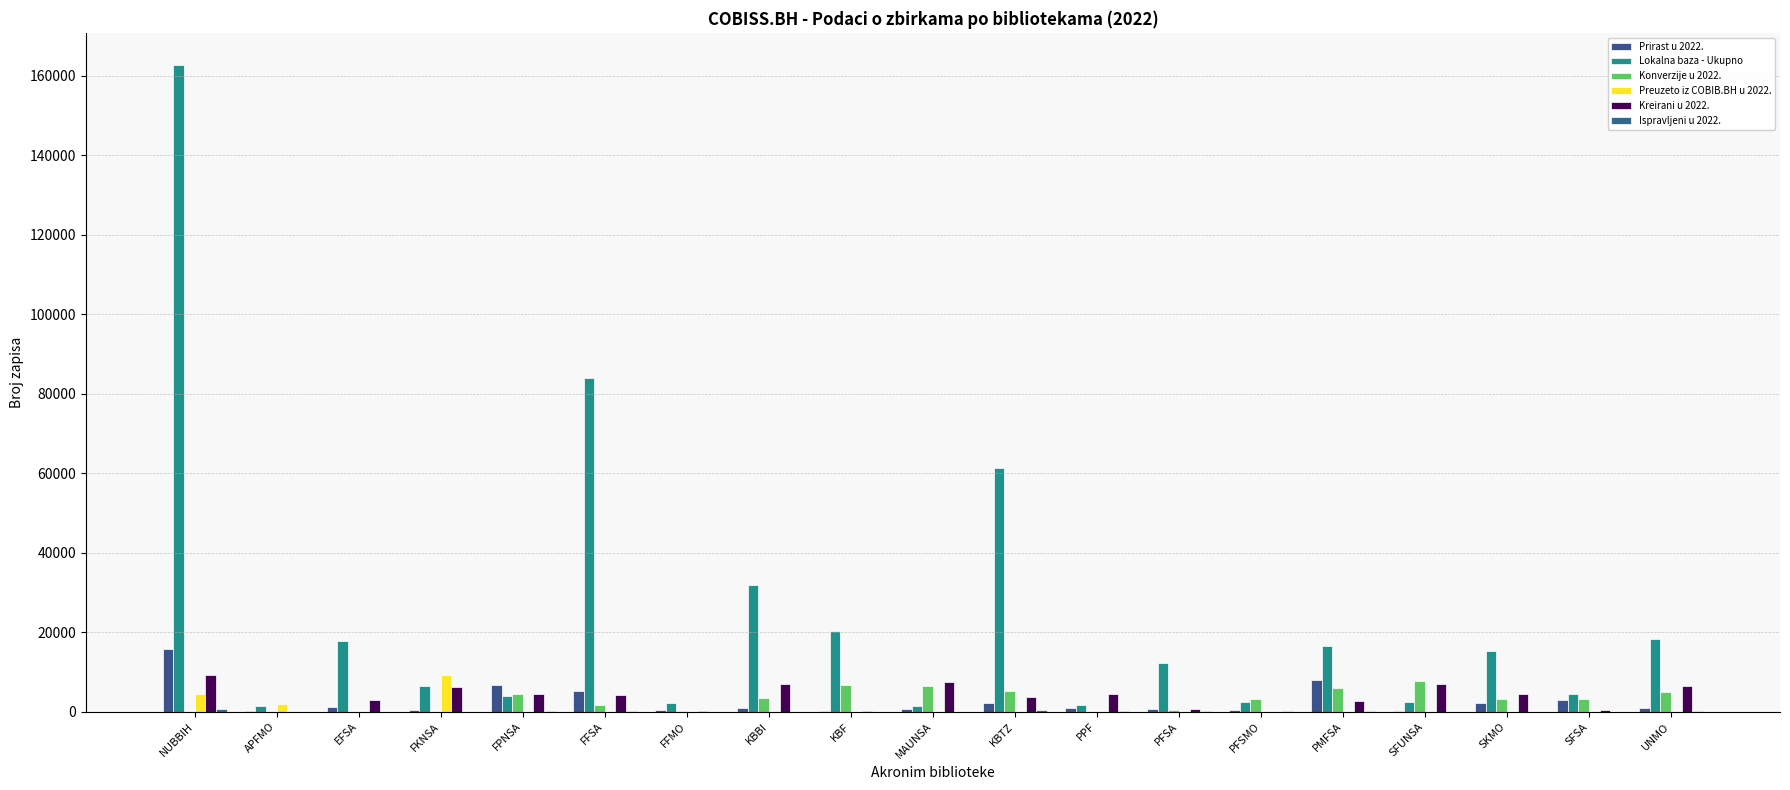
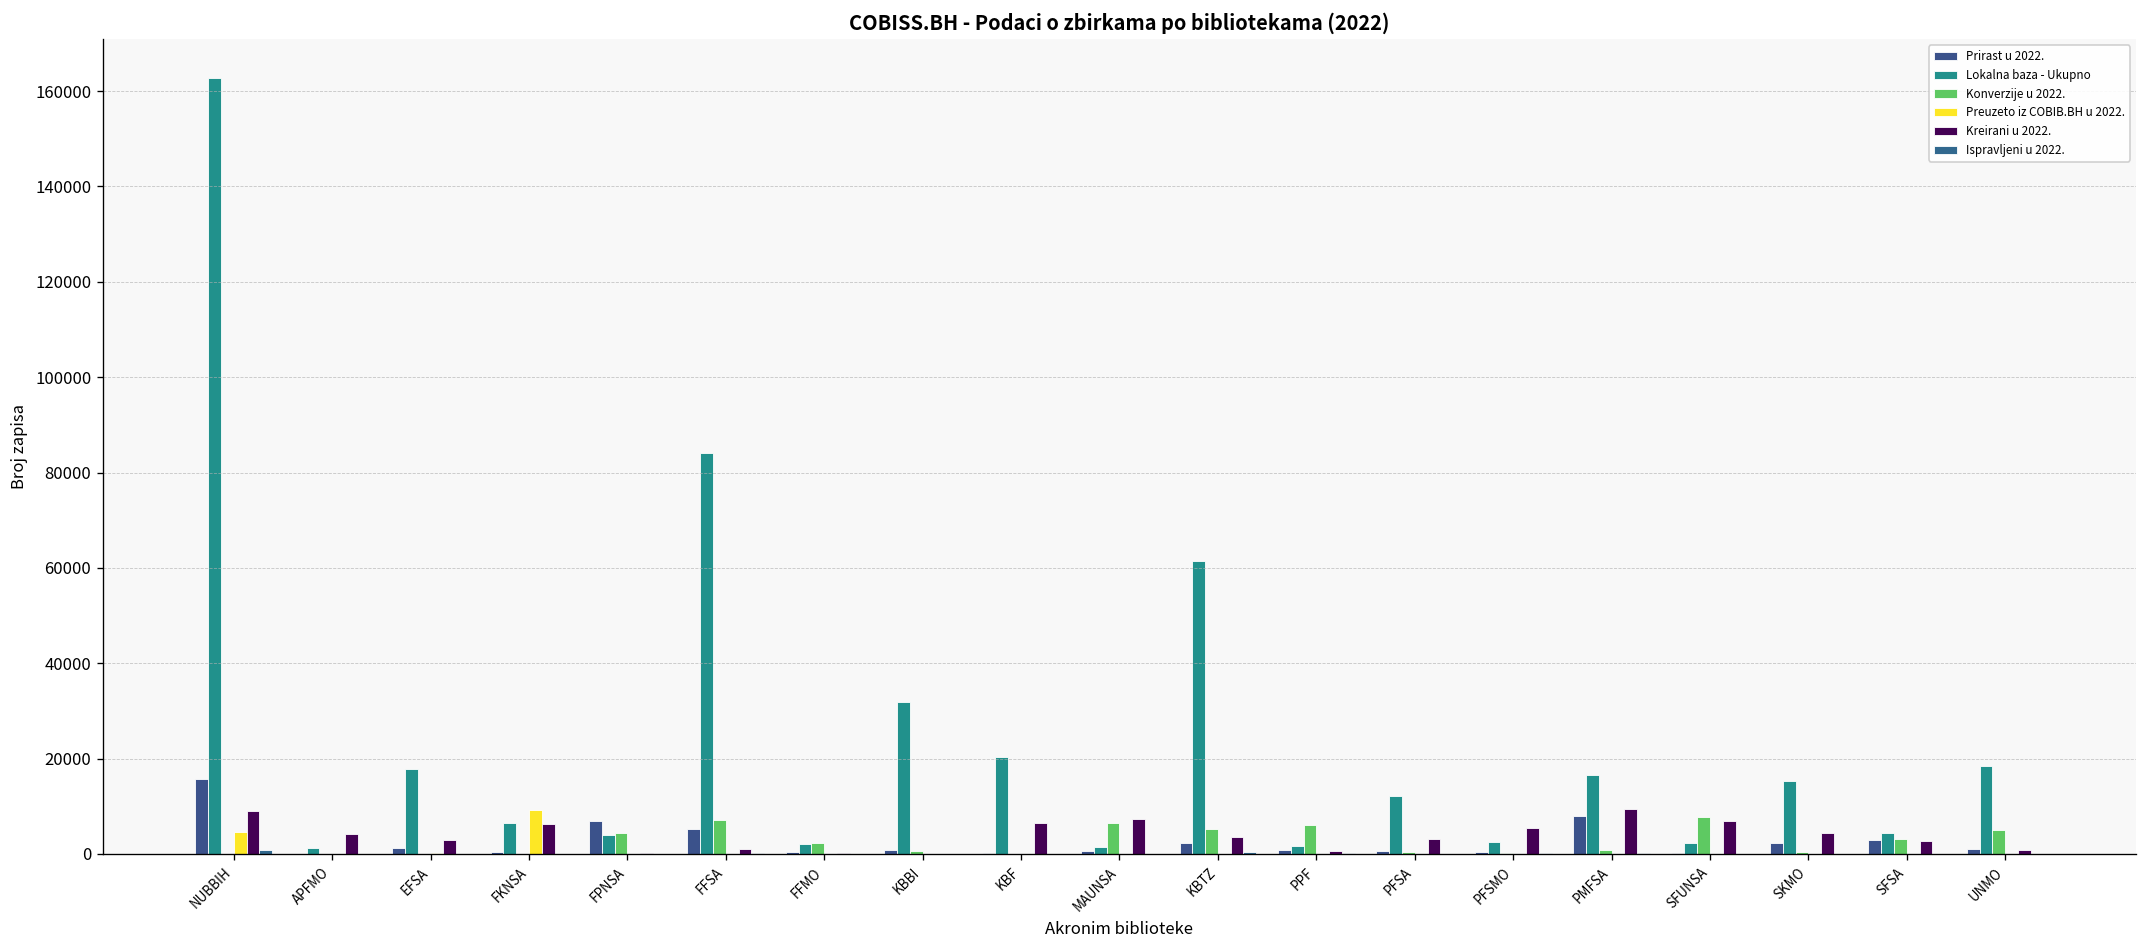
  {
    "Konverzije u 2022.": {
      "NUBBIH": 0,
      "APFMO": 0,
      "EFSA": 0,
      "FKNSA": 0,
      "FPNSA": 4000,
-     "FFSA": 2000,
-     "FFMO": 0,
-     "KBBI": 4000,
-     "KBF": 7000,
+     "FFSA": 7000,
+     "FFMO": 2000,
+     "KBBI": 1000,
+     "KBF": 0,
      "MAUNSA": 6000,
      "KBTZ": 5000,
-     "PPF": 0,
-     "PFSMO": 3000,
-     "PMFSA": 6000,
+     "PPF": 6000,
+     "PFSMO": 0,
+     "PMFSA": 1000,
      "SFUNSA": 8000,
-     "SKMO": 3000,
+     "SKMO": 0,
      "SFSA": 3000,
      "UNMO": 5000
    },
    "Preuzeto iz COBIB.BH u 2022.": {
      "NUBBIH": 5000,
-     "APFMO": 2000,
+     "APFMO": 0,
      "FKNSA": 9000,
      "FPNSA": 0,
      "FFSA": 0,
      "FFMO": 0,
      "KBBI": 0,
      "KBF": 0,
      "MAUNSA": 0,
      "KBTZ": 0,
      "PPF": 0,
      "PFSA": 0,
      "PFSMO": 0,
      "PMFSA": 0,
      "SFUNSA": 0,
      "SKMO": 0,
      "SFSA": 0,
      "UNMO": 0
    },
    "Kreirani u 2022.": {
      "NUBBIH": 9000,
-     "APFMO": 0,
+     "APFMO": 4000,
      "EFSA": 3000,
      "FKNSA": 6000,
-     "FPNSA": 5000,
-     "FFSA": 4000,
-     "KBBI": 7000,
-     "KBF": 0,
+     "FPNSA": 0,
+     "FFSA": 1000,
+     "KBBI": 0,
+     "KBF": 7000,
      "MAUNSA": 7000,
      "KBTZ": 4000,
-     "PPF": 4000,
-     "PFSA": 1000,
-     "PFSMO": 0,
-     "PMFSA": 3000,
+     "PPF": 1000,
+     "PFSA": 3000,
+     "PFSMO": 5000,
+     "PMFSA": 9000,
      "SFUNSA": 7000,
      "SKMO": 4000,
-     "SFSA": 0,
-     "UNMO": 6000
+     "SFSA": 3000,
+     "UNMO": 1000
    }
  }
